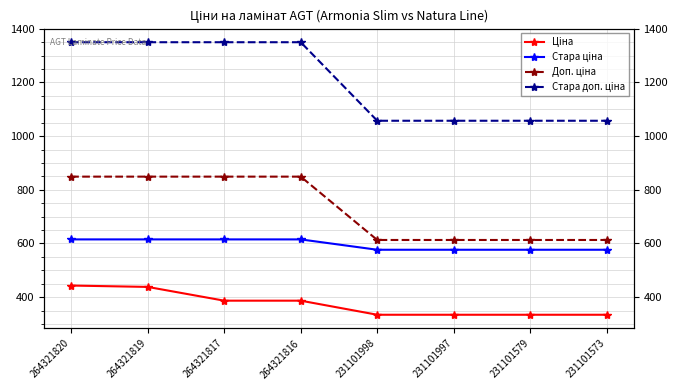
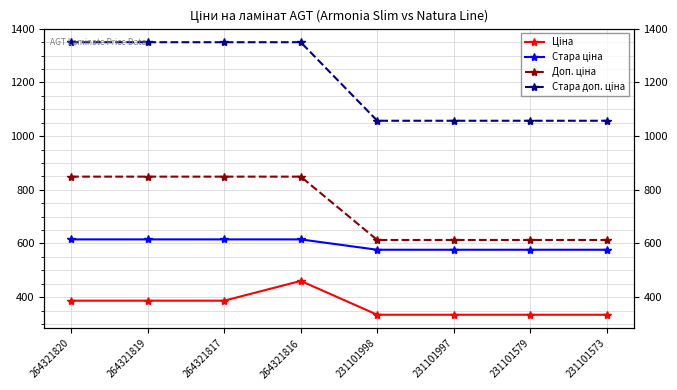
  {
    "Ціна": {
-     "264321820": 440,
-     "264321819": 440,
+     "264321820": 390,
+     "264321819": 390,
      "264321817": 390,
-     "264321816": 390,
+     "264321816": 460,
      "231101998": 330,
      "231101997": 330,
      "231101579": 330,
      "231101573": 330
    },
    "Стара ціна": {
      "264321820": 620,
      "264321819": 620,
      "264321817": 620,
      "264321816": 620,
      "231101998": 580,
      "231101997": 580,
      "231101579": 580,
      "231101573": 580
    },
    "Доп. ціна": {
      "264321820": 850,
      "264321819": 850,
      "264321817": 850,
      "264321816": 850,
      "231101998": 610,
      "231101997": 610,
      "231101579": 610,
      "231101573": 610
    },
    "Стара доп. ціна": {
      "264321820": 1350,
      "264321819": 1350,
      "264321817": 1350,
      "264321816": 1350,
      "231101998": 1060,
      "231101997": 1060,
      "231101579": 1060,
      "231101573": 1060
    }
  }
